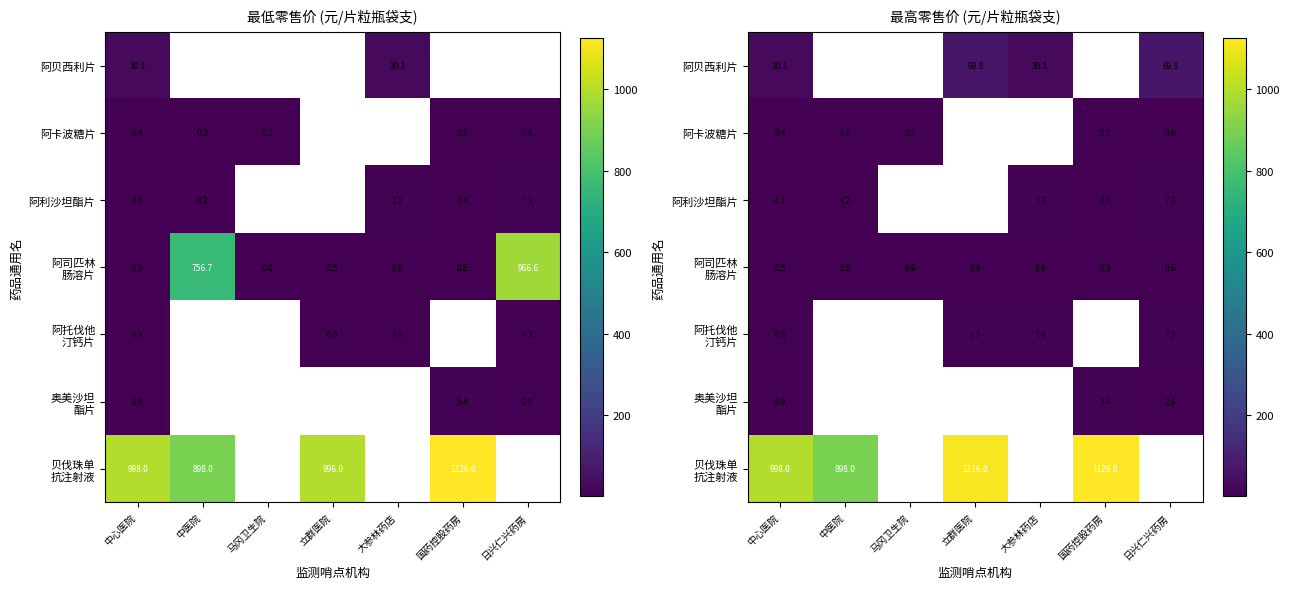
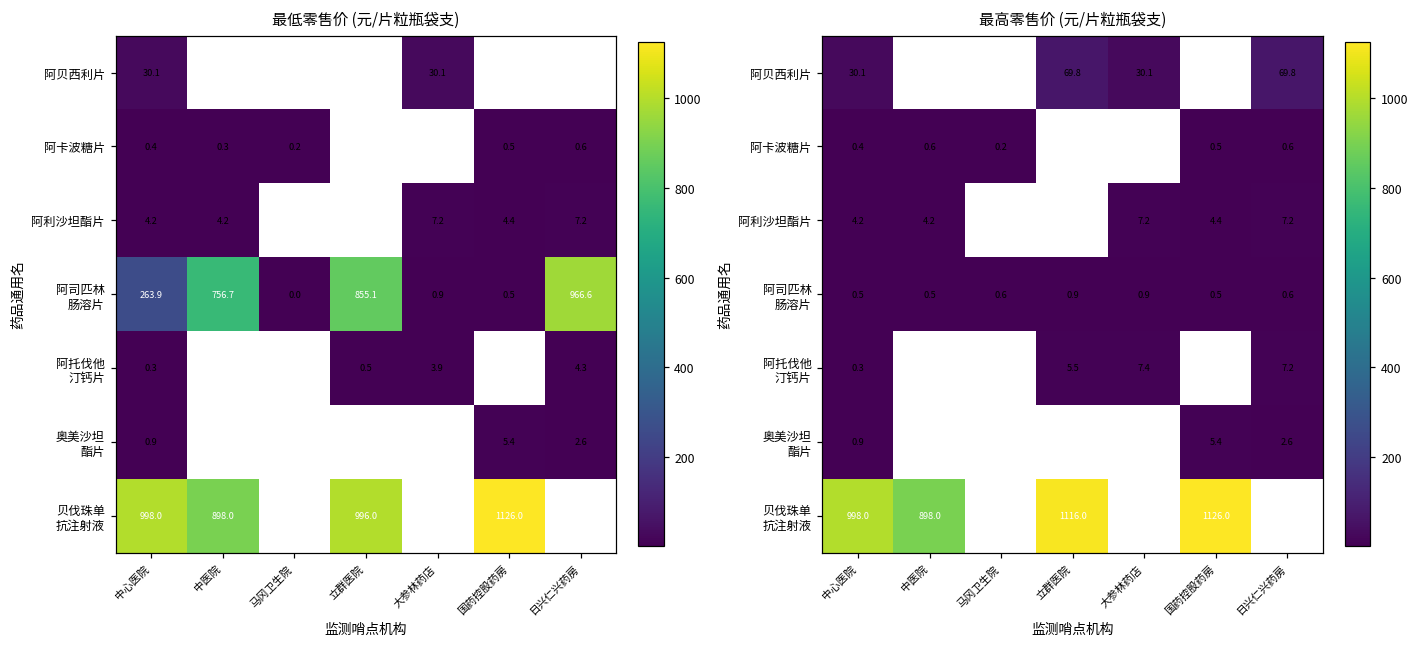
  {
    "最低零售价 (元/片粒瓶袋支)": {
      "阿贝西利片": {
        "中心医院": 30.1,
        "大参林药店": 30.1
      },
      "阿卡波糖片": {
        "中心医院": 0.4,
        "中医院": 0.3,
        "马冈卫生院": 0.2,
        "国药控股药房": 0.5,
        "日兴仁兴药房": 0.6
      },
      "阿利沙坦酯片": {
        "中心医院": 4.2,
        "中医院": 4.2,
        "大参林药店": 7.2,
        "国药控股药房": 4.4,
        "日兴仁兴药房": 7.2
      },
      "阿司匹林 肠溶片": {
-       "中心医院": 0.5,
+       "中心医院": 263.9,
        "中医院": 756.7,
        "马冈卫生院": 0.0,
-       "立群医院": 0.5,
+       "立群医院": 855.1,
        "大参林药店": 0.9,
        "国药控股药房": 0.5,
        "日兴仁兴药房": 966.6
      },
      "阿托伐他 汀钙片": {
        "中心医院": 0.3,
        "立群医院": 0.5,
        "大参林药店": 3.9,
        "日兴仁兴药房": 4.3
      },
      "奥美沙坦 酯片": {
        "中心医院": 0.9,
        "国药控股药房": 5.4,
        "日兴仁兴药房": 2.6
      },
      "贝伐珠单 抗注射液": {
        "中心医院": 998.0,
        "中医院": 898.0,
        "立群医院": 996.0,
        "国药控股药房": 1126.0
      }
    },
    "最高零售价 (元/片粒瓶袋支)": {
      "阿贝西利片": {
        "中心医院": 30.1,
        "立群医院": 69.8,
        "大参林药店": 30.1,
        "日兴仁兴药房": 69.8
      },
      "阿卡波糖片": {
        "中心医院": 0.4,
        "中医院": 0.6,
        "马冈卫生院": 0.2,
        "国药控股药房": 0.5,
        "日兴仁兴药房": 0.6
      },
      "阿利沙坦酯片": {
        "中心医院": 4.2,
        "中医院": 4.2,
        "大参林药店": 7.2,
        "国药控股药房": 4.4,
        "日兴仁兴药房": 7.2
      },
      "阿司匹林 肠溶片": {
        "中心医院": 0.5,
        "中医院": 0.5,
        "马冈卫生院": 0.6,
        "立群医院": 0.9,
        "大参林药店": 0.9,
        "国药控股药房": 0.5,
        "日兴仁兴药房": 0.6
      },
      "阿托伐他 汀钙片": {
        "中心医院": 0.3,
        "立群医院": 5.5,
        "大参林药店": 7.4,
        "日兴仁兴药房": 7.2
      },
      "奥美沙坦 酯片": {
        "中心医院": 0.9,
        "国药控股药房": 5.4,
        "日兴仁兴药房": 2.6
      },
      "贝伐珠单 抗注射液": {
        "中心医院": 998.0,
        "中医院": 898.0,
        "立群医院": 1116.0,
        "国药控股药房": 1126.0
      }
    }
  }
